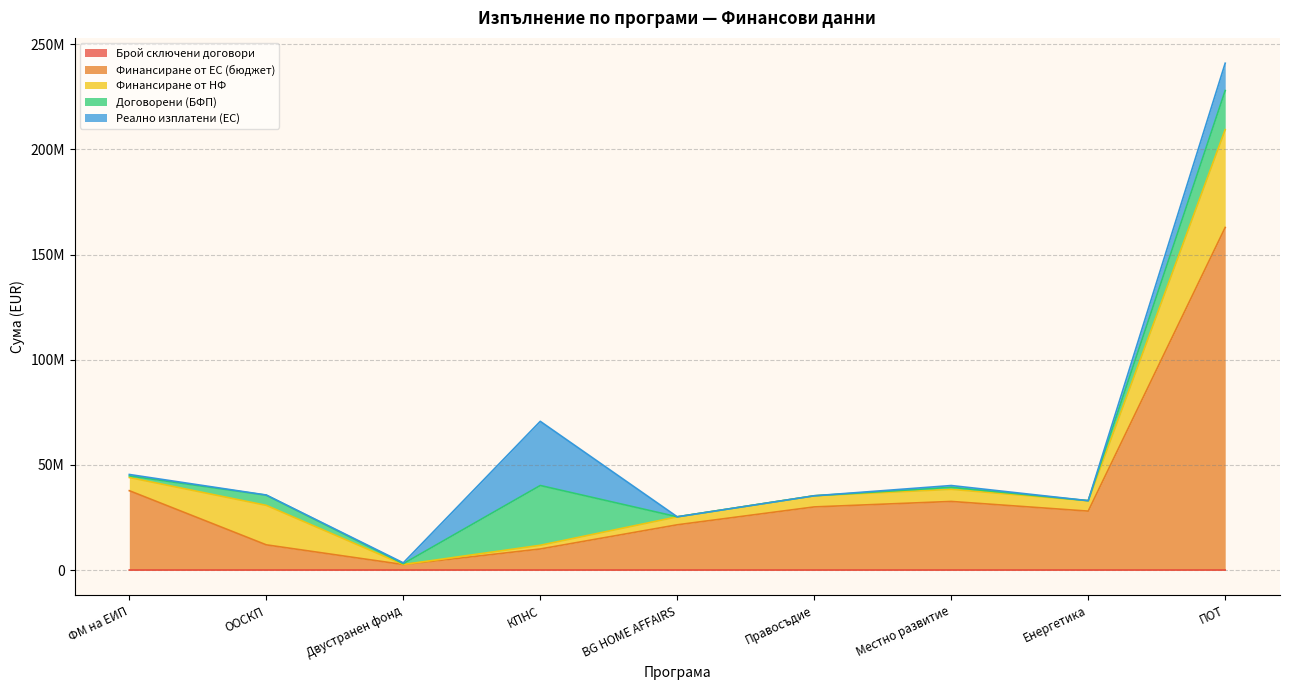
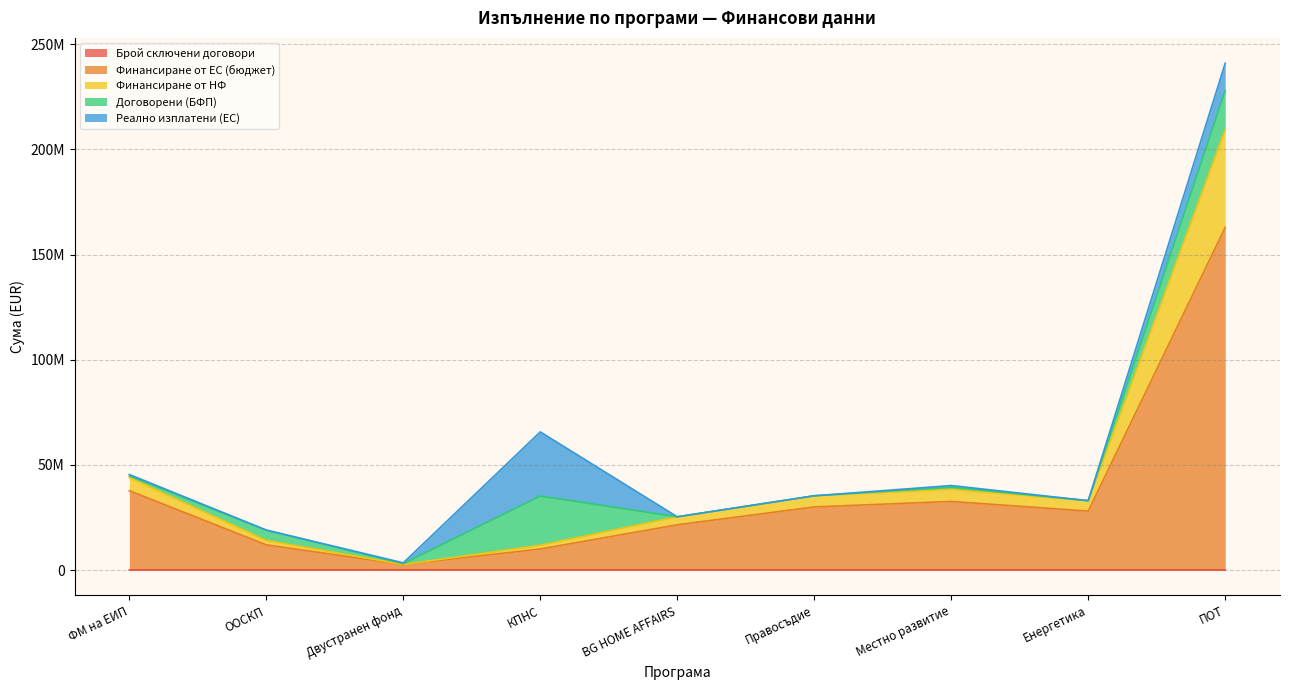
  {
    "Финансиране от НФ": {
-     "ООСКП": 19000000,
+     "ООСКП": 2000000,
      "КПНС": 2000000,
      "ПОТ": 47000000
    },
    "Договорени (БФП)": {
-     "КПНС": 28000000,
+     "КПНС": 23000000,
      "ПОТ": 19000000
    },
    "Реално изплатени (ЕС)": {
      "КПНС": 31000000,
      "ПОТ": 13000000
    }
  }
